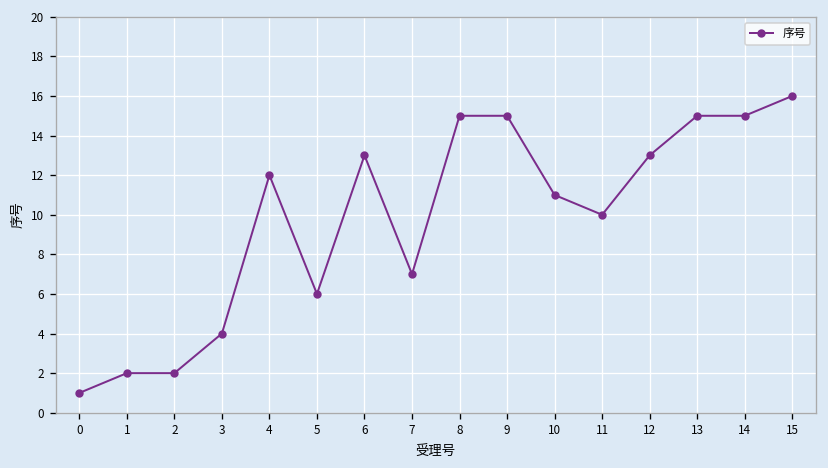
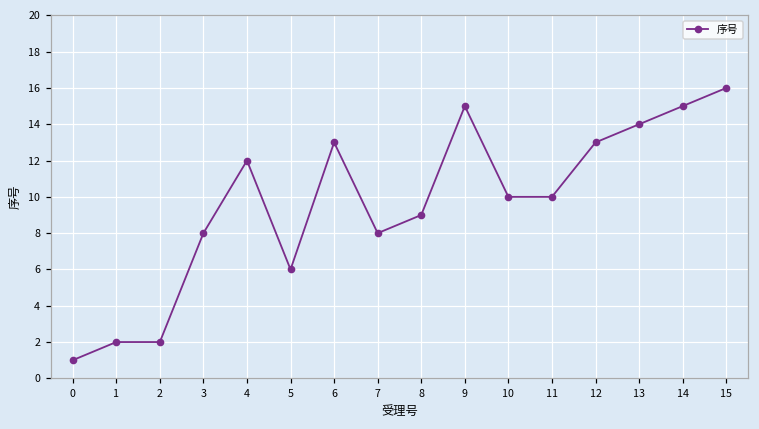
  {
    "0": 1,
    "1": 2,
    "2": 2,
-   "3": 4,
+   "3": 8,
    "4": 12,
    "5": 6,
    "6": 13,
-   "7": 7,
-   "8": 15,
+   "7": 8,
+   "8": 9,
    "9": 15,
-   "10": 11,
+   "10": 10,
    "11": 10,
    "12": 13,
-   "13": 15,
+   "13": 14,
    "14": 15,
    "15": 16
  }
